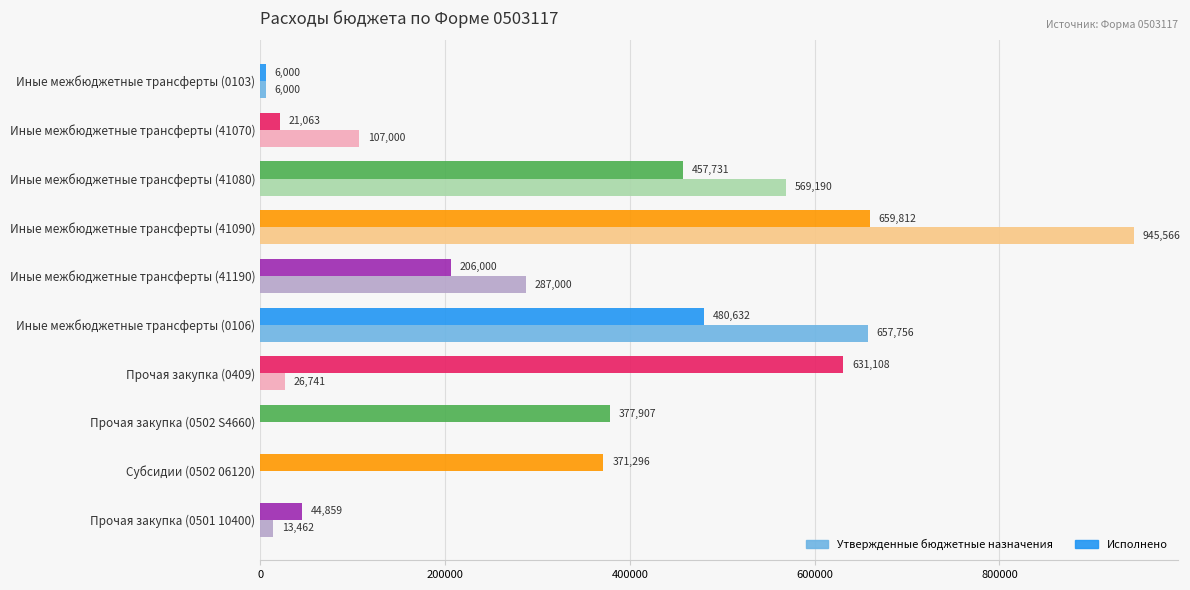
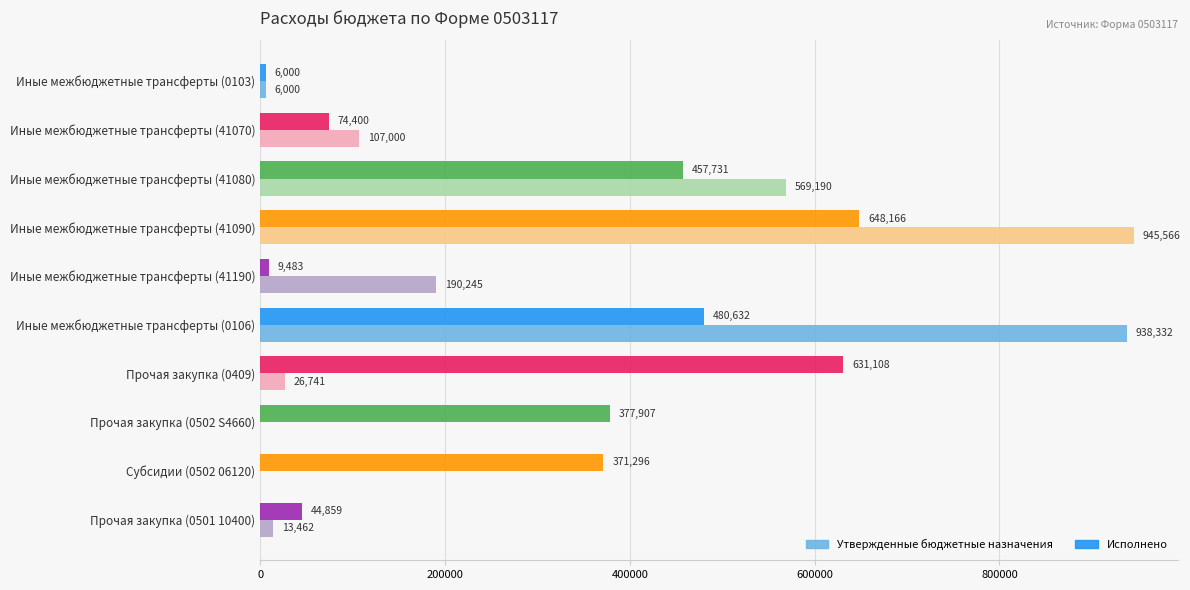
  {
    "Утвержденные бюджетные назначения": {
      "Иные межбюджетные трансферты (0103)": "6,000",
      "Иные межбюджетные трансферты (41070)": "107,000",
      "Иные межбюджетные трансферты (41080)": "569,190",
      "Иные межбюджетные трансферты (41090)": "945,566",
-     "Иные межбюджетные трансферты (41190)": "287,000",
-     "Иные межбюджетные трансферты (0106)": "657,756",
+     "Иные межбюджетные трансферты (41190)": "190,245",
+     "Иные межбюджетные трансферты (0106)": "938,332",
      "Прочая закупка (0409)": "26,741",
      "Прочая закупка (0501 10400)": "13,462"
    },
    "Исполнено": {
      "Иные межбюджетные трансферты (0103)": "6,000",
-     "Иные межбюджетные трансферты (41070)": "21,063",
+     "Иные межбюджетные трансферты (41070)": "74,400",
      "Иные межбюджетные трансферты (41080)": "457,731",
-     "Иные межбюджетные трансферты (41090)": "659,812",
-     "Иные межбюджетные трансферты (41190)": "206,000",
+     "Иные межбюджетные трансферты (41090)": "648,166",
+     "Иные межбюджетные трансферты (41190)": "9,483",
      "Иные межбюджетные трансферты (0106)": "480,632",
      "Прочая закупка (0409)": "631,108",
      "Прочая закупка (0502 S4660)": "377,907",
      "Субсидии (0502 06120)": "371,296",
      "Прочая закупка (0501 10400)": "44,859"
    }
  }
